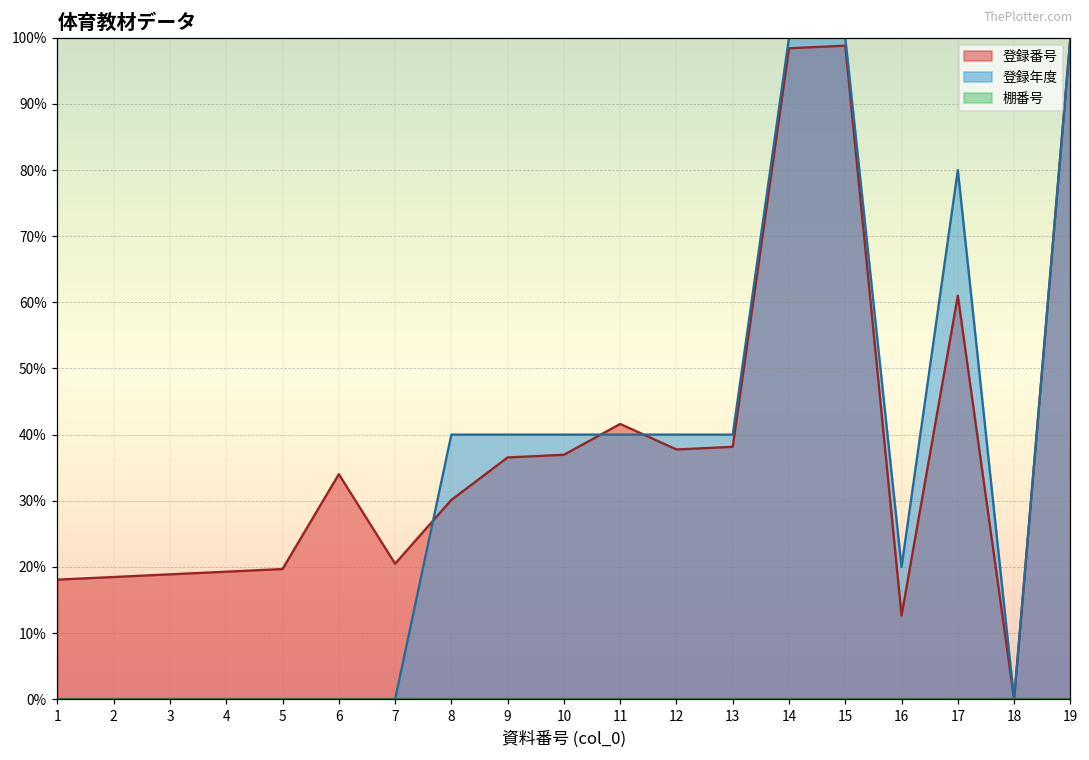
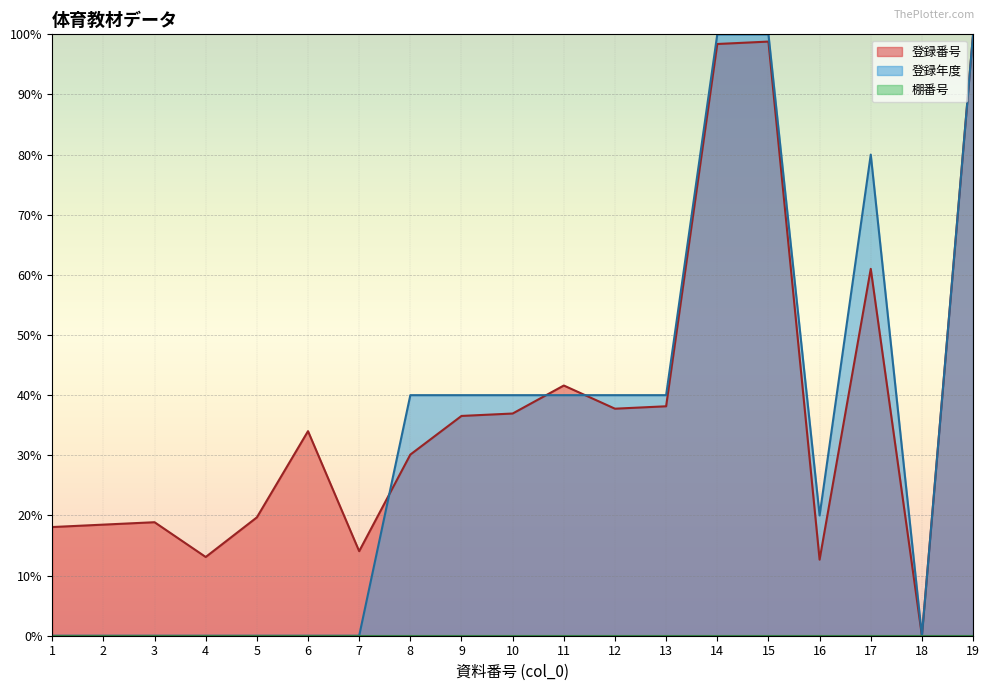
  {
    "登録番号": {
      "1": "18%",
      "2": "18%",
      "3": "19%",
-     "4": "19%",
+     "4": "13%",
      "5": "20%",
      "6": "34%",
-     "7": "20%",
+     "7": "14%",
      "8": "30%",
      "9": "37%",
      "10": "37%",
      "11": "42%",
      "12": "38%",
      "13": "38%",
      "14": "98%",
      "15": "99%",
      "16": "13%",
      "17": "61%"
    },
    "登録年度": {
      "8": "40%",
      "9": "40%",
      "10": "40%",
      "11": "40%",
      "12": "40%",
      "13": "40%",
      "14": "100%",
      "15": "100%",
      "16": "20%",
      "17": "80%"
    },
    "棚番号": {
      "8": "0%",
      "9": "0%",
      "10": "0%",
      "11": "0%",
      "12": "0%",
      "13": "0%",
      "14": "0%",
      "15": "0%",
      "16": "0%",
      "17": "0%",
      "19": "0%"
    }
  }
